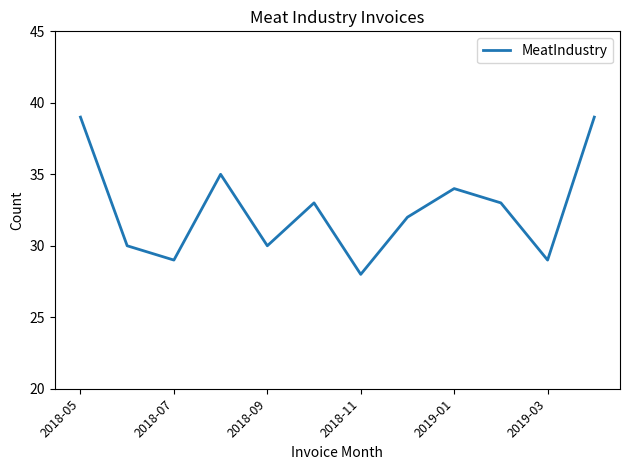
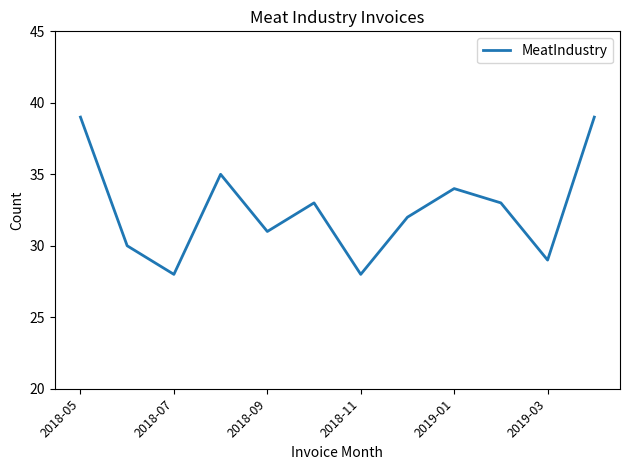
  {
    "2018-05": 39,
-   "2018-07": 29,
-   "2018-09": 30,
+   "2018-07": 28,
+   "2018-09": 31,
    "2018-11": 28,
    "2019-01": 34,
    "2019-03": 29
  }
